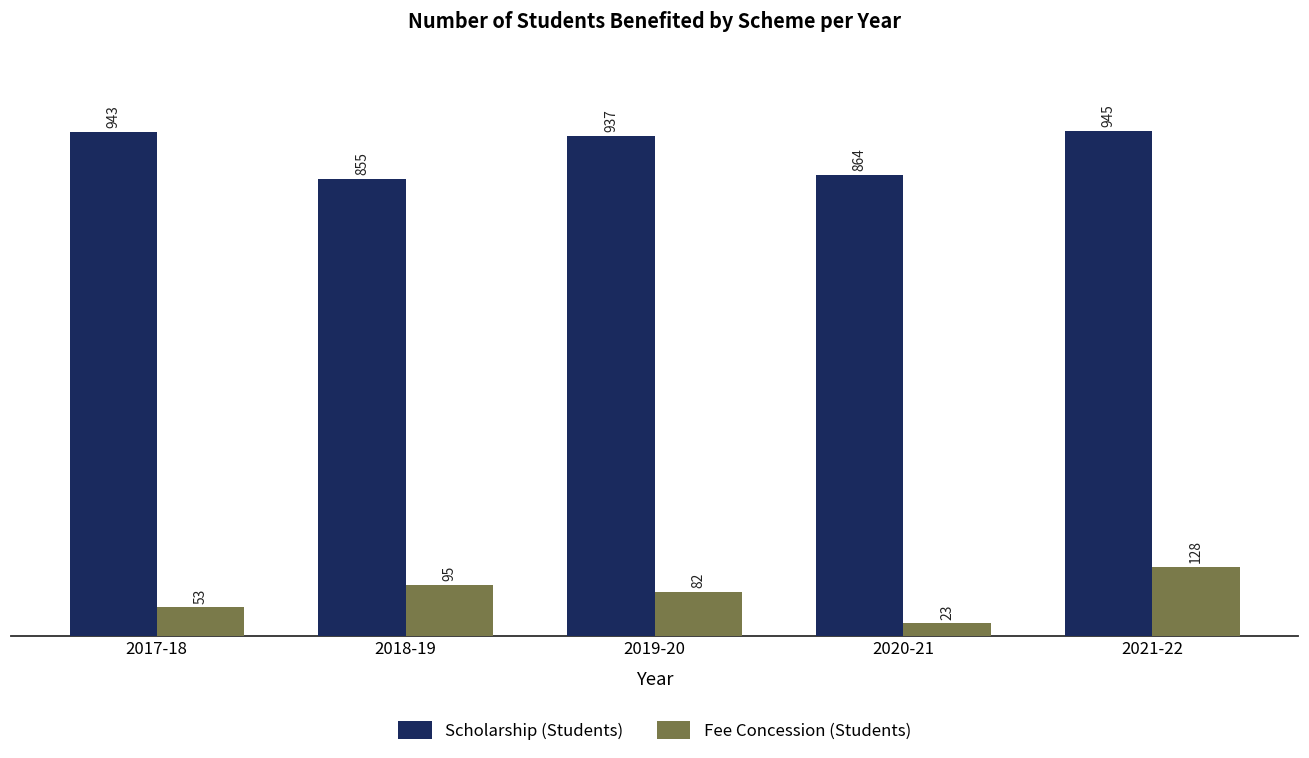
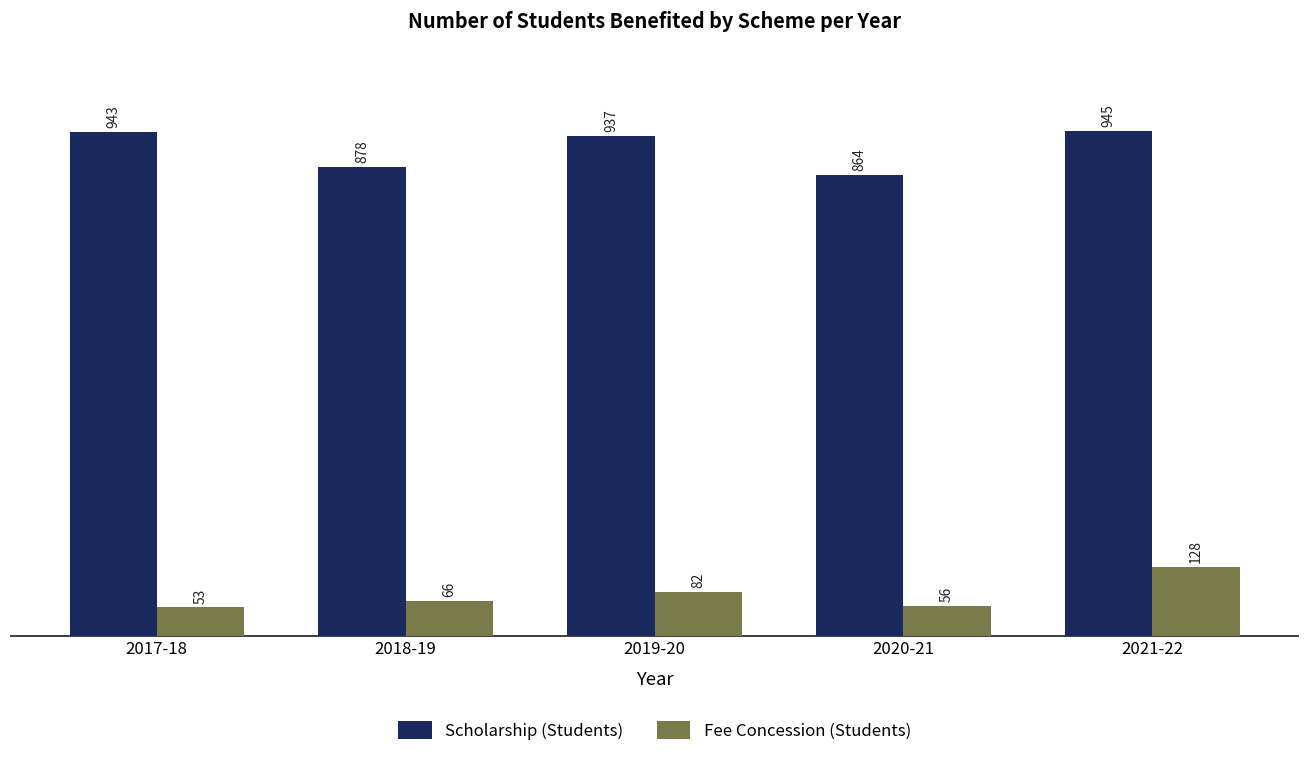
  {
    "Scholarship (Students)": {
      "2017-18": 943,
-     "2018-19": 855,
+     "2018-19": 878,
      "2019-20": 937,
      "2020-21": 864,
      "2021-22": 945
    },
    "Fee Concession (Students)": {
      "2017-18": 53,
-     "2018-19": 95,
+     "2018-19": 66,
      "2019-20": 82,
-     "2020-21": 23,
+     "2020-21": 56,
      "2021-22": 128
    }
  }
